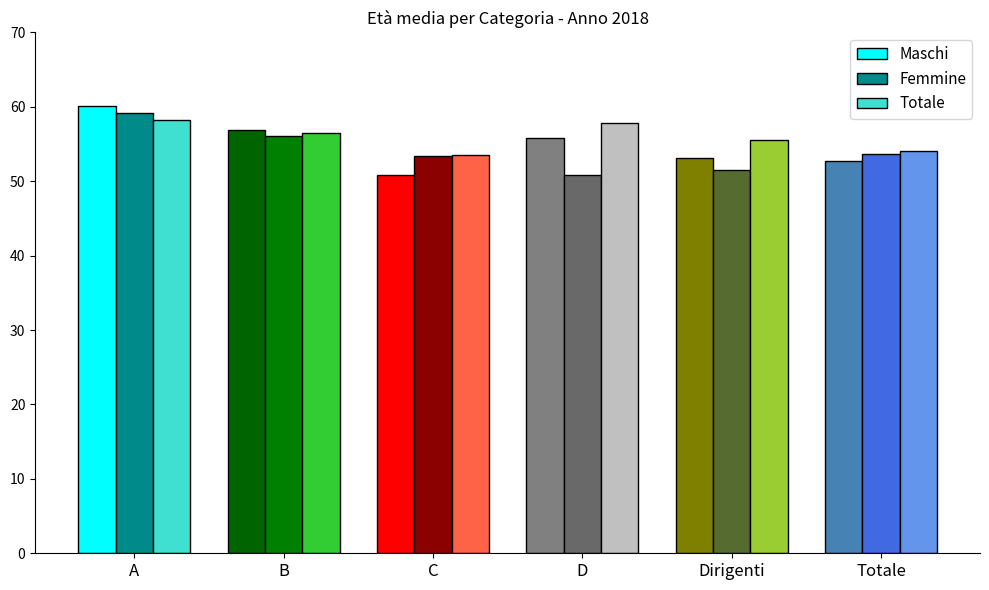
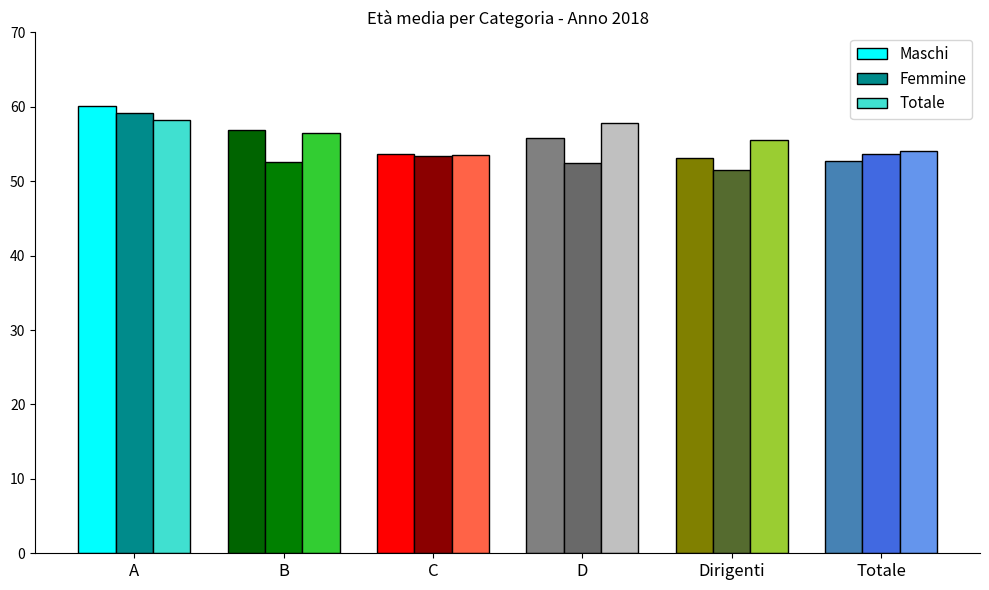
  {
    "Maschi": {
      "A": 60,
      "B": 57,
-     "C": 51,
+     "C": 54,
      "D": 56,
      "Dirigenti": 53,
      "Totale": 53
    },
    "Femmine": {
      "A": 59,
-     "B": 56,
+     "B": 53,
      "C": 53,
-     "D": 51,
+     "D": 52,
      "Dirigenti": 52,
      "Totale": 54
    },
    "Totale": {
      "A": 58,
      "B": 56,
      "C": 54,
      "D": 58,
      "Dirigenti": 56,
      "Totale": 54
    }
  }
